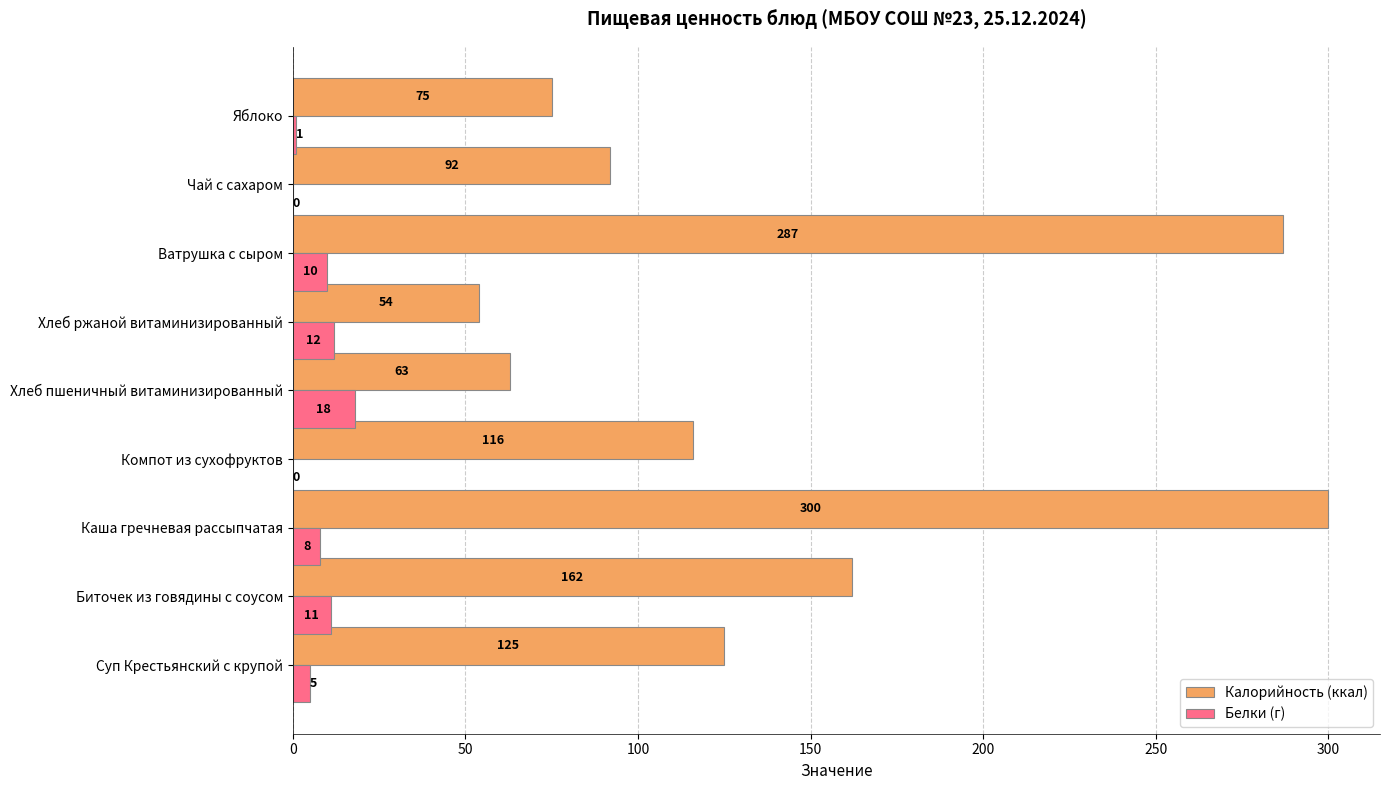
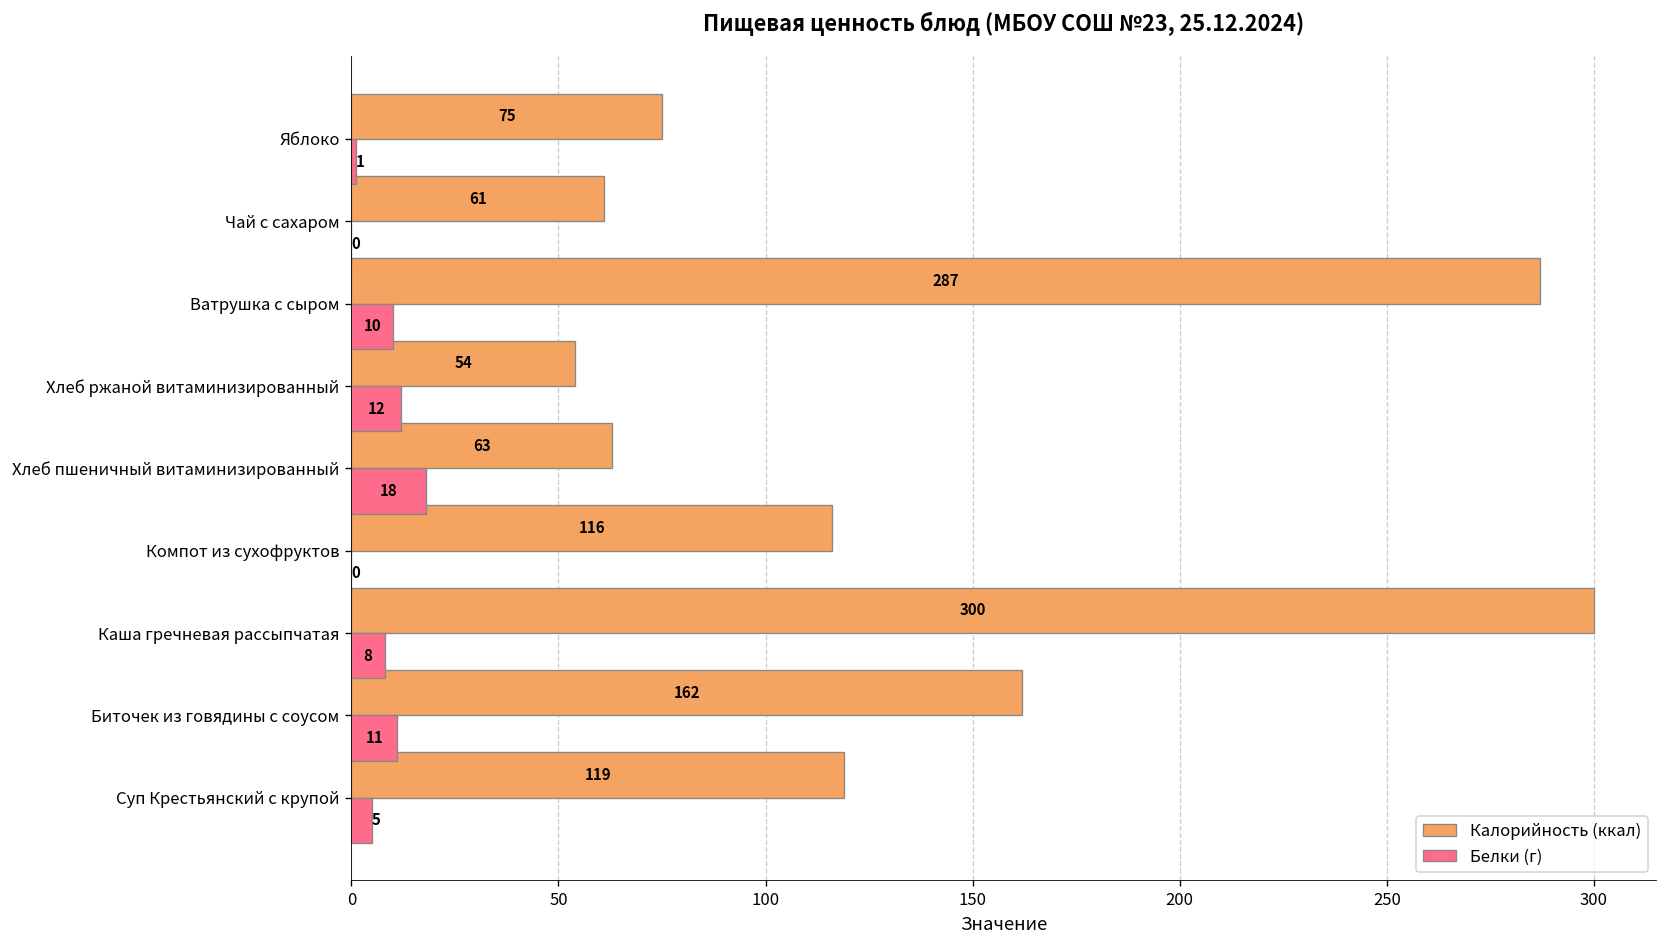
  {
    "Калорийность (ккал)": {
      "Яблоко": 75,
-     "Чай с сахаром": 92,
+     "Чай с сахаром": 61,
      "Ватрушка с сыром": 287,
      "Хлеб ржаной витаминизированный": 54,
      "Хлеб пшеничный витаминизированный": 63,
      "Компот из сухофруктов": 116,
      "Каша гречневая рассыпчатая": 300,
      "Биточек из говядины с соусом": 162,
-     "Суп Крестьянский с крупой": 125
+     "Суп Крестьянский с крупой": 119
    },
    "Белки (г)": {
      "Яблоко": 1,
      "Чай с сахаром": 0,
      "Ватрушка с сыром": 10,
      "Хлеб ржаной витаминизированный": 12,
      "Хлеб пшеничный витаминизированный": 18,
      "Компот из сухофруктов": 0,
      "Каша гречневая рассыпчатая": 8,
      "Биточек из говядины с соусом": 11,
      "Суп Крестьянский с крупой": 5
    }
  }
